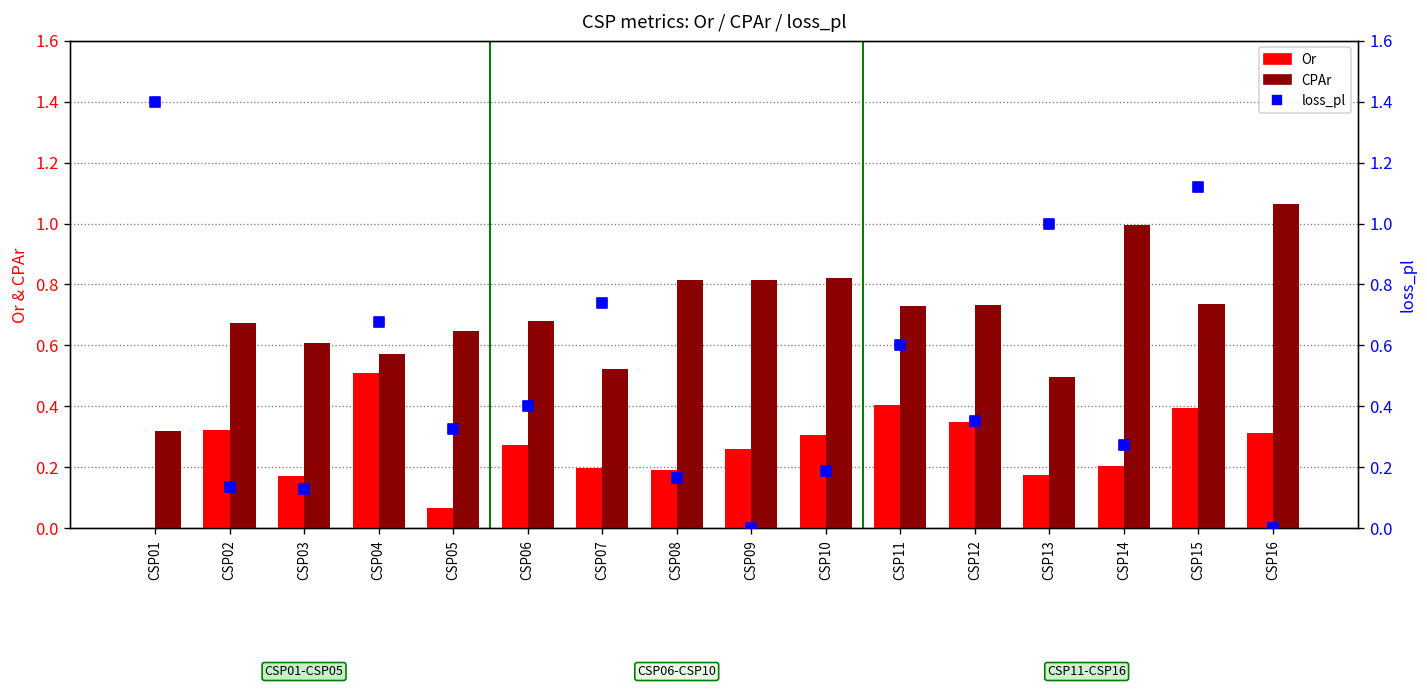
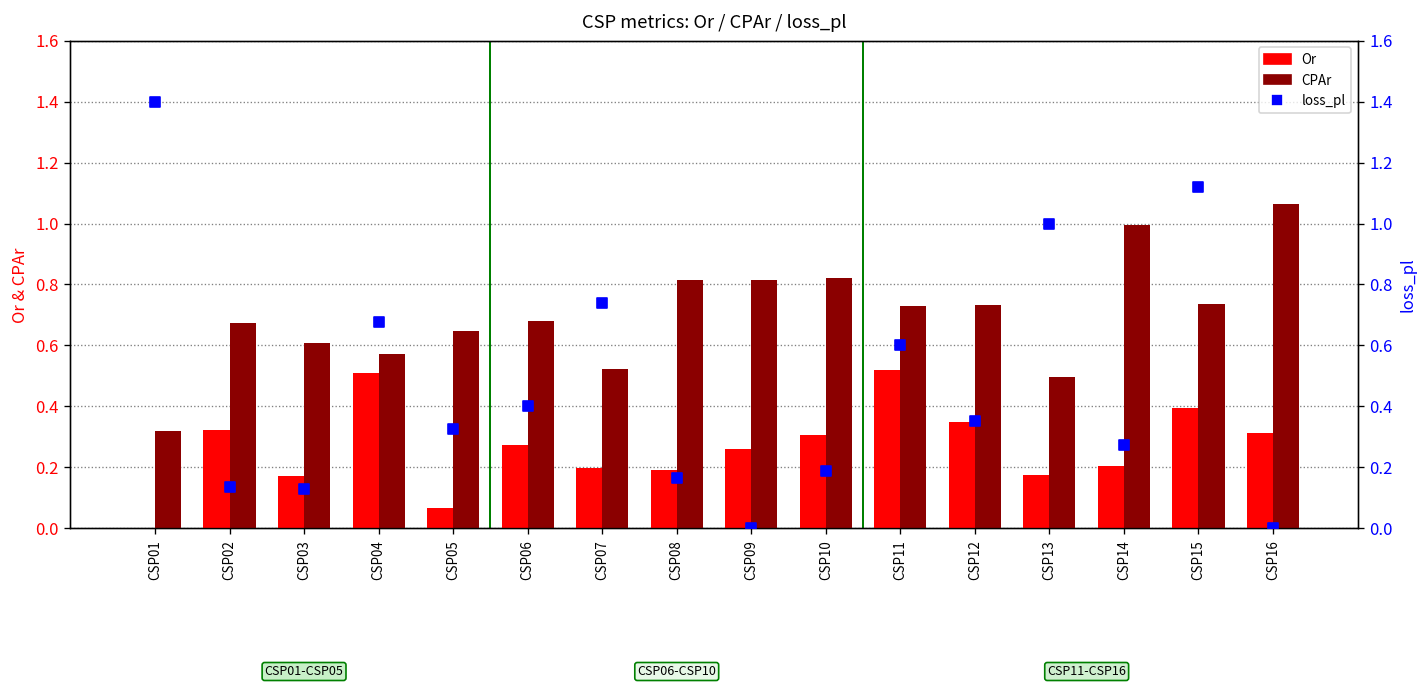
  {
    "Or": {
      "CSP01": 0.00,
      "CSP02": 0.32,
      "CSP03": 0.17,
      "CSP04": 0.51,
      "CSP05": 0.07,
      "CSP06": 0.27,
      "CSP07": 0.20,
      "CSP08": 0.19,
      "CSP09": 0.26,
      "CSP10": 0.31,
-     "CSP11": 0.40,
+     "CSP11": 0.52,
      "CSP12": 0.35,
      "CSP13": 0.18,
      "CSP14": 0.20,
      "CSP15": 0.39,
      "CSP16": 0.31
    },
    "CPAr": {
      "CSP01": 0.32,
      "CSP02": 0.67,
      "CSP03": 0.61,
      "CSP04": 0.57,
      "CSP05": 0.65,
      "CSP06": 0.68,
      "CSP07": 0.52,
      "CSP08": 0.81,
      "CSP09": 0.82,
      "CSP10": 0.82,
      "CSP11": 0.73,
      "CSP12": 0.73,
      "CSP13": 0.50,
      "CSP14": 1.00,
      "CSP15": 0.74,
      "CSP16": 1.06
    }
  }
